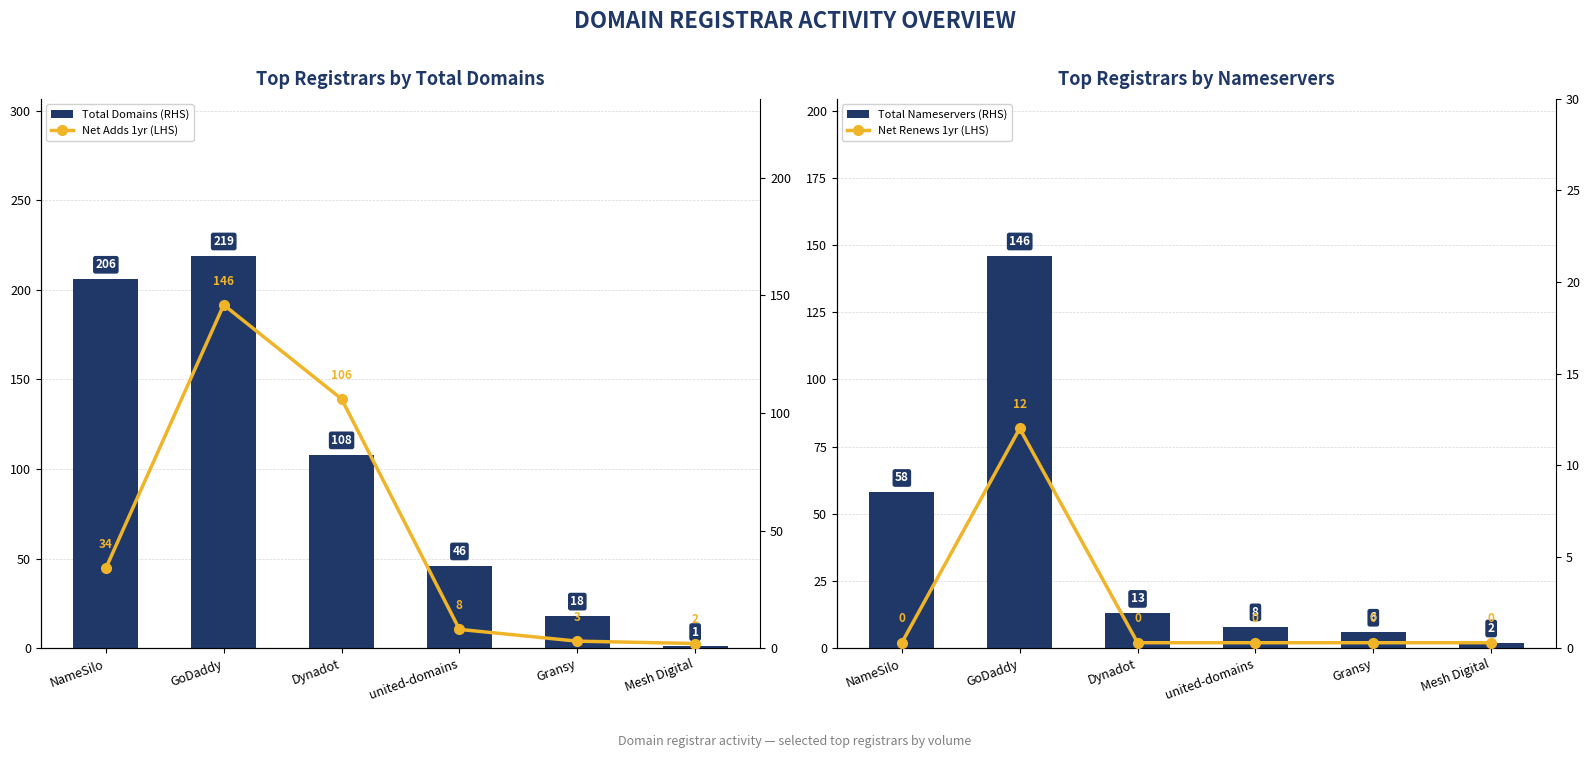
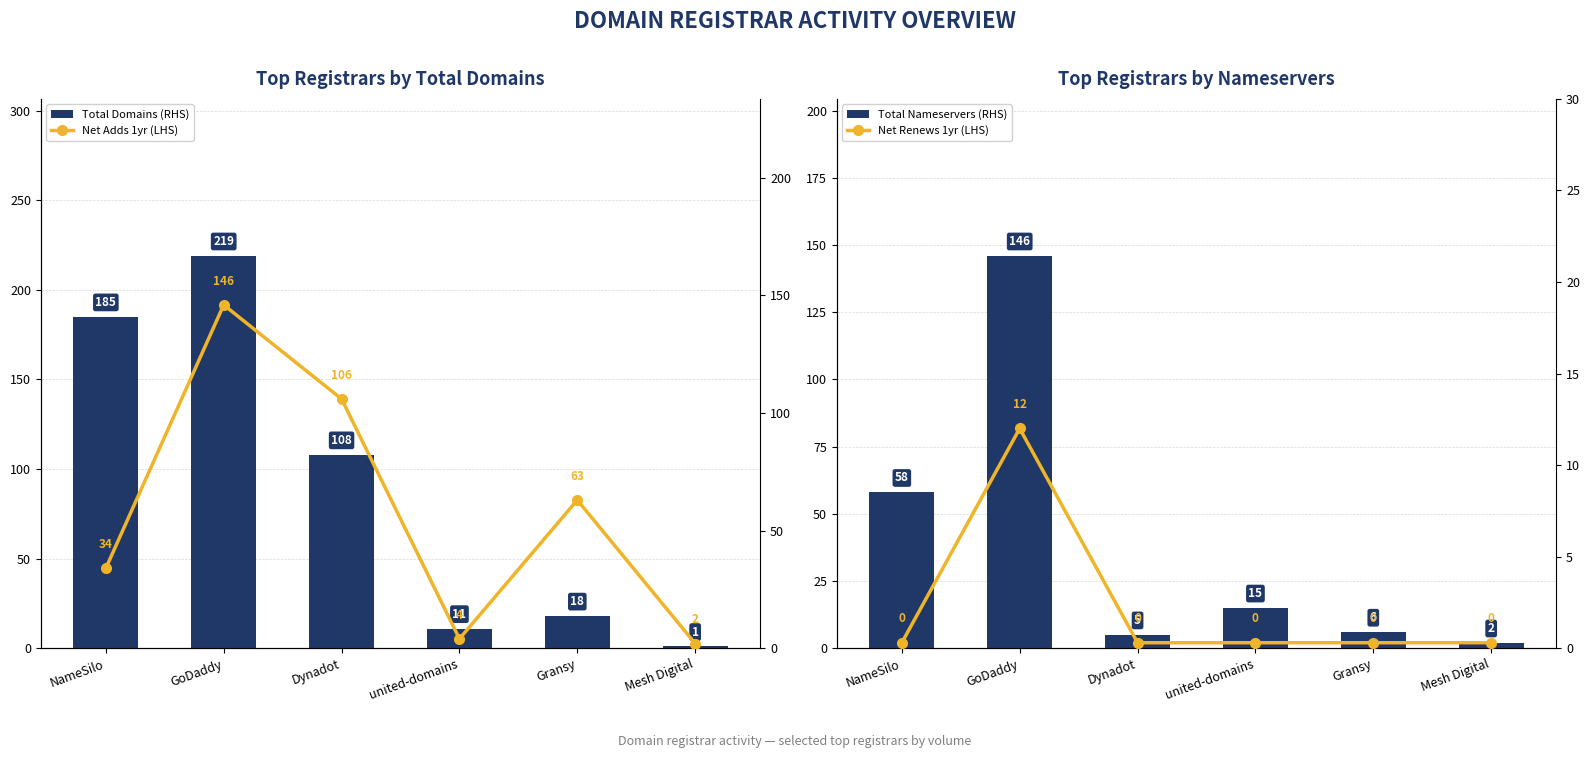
  {
    "Top Registrars by Total Domains": {
      "Total Domains (RHS)": {
-       "NameSilo": 206,
-       "united-domains": 46
+       "NameSilo": 185,
+       "united-domains": 11
      },
      "Net Adds 1yr (LHS)": {
        "NameSilo": 34,
        "GoDaddy": 146,
        "Dynadot": 106,
-       "united-domains": 8,
-       "Gransy": 3
+       "united-domains": 4,
+       "Gransy": 63
      }
    },
    "Top Registrars by Nameservers": {
      "Total Nameservers (RHS)": {
-       "Dynadot": 13,
-       "united-domains": 8
+       "Dynadot": 5,
+       "united-domains": 15
      },
      "Net Renews 1yr (LHS)": {
        "NameSilo": 0,
        "GoDaddy": 12,
        "united-domains": 0
      }
    }
  }
